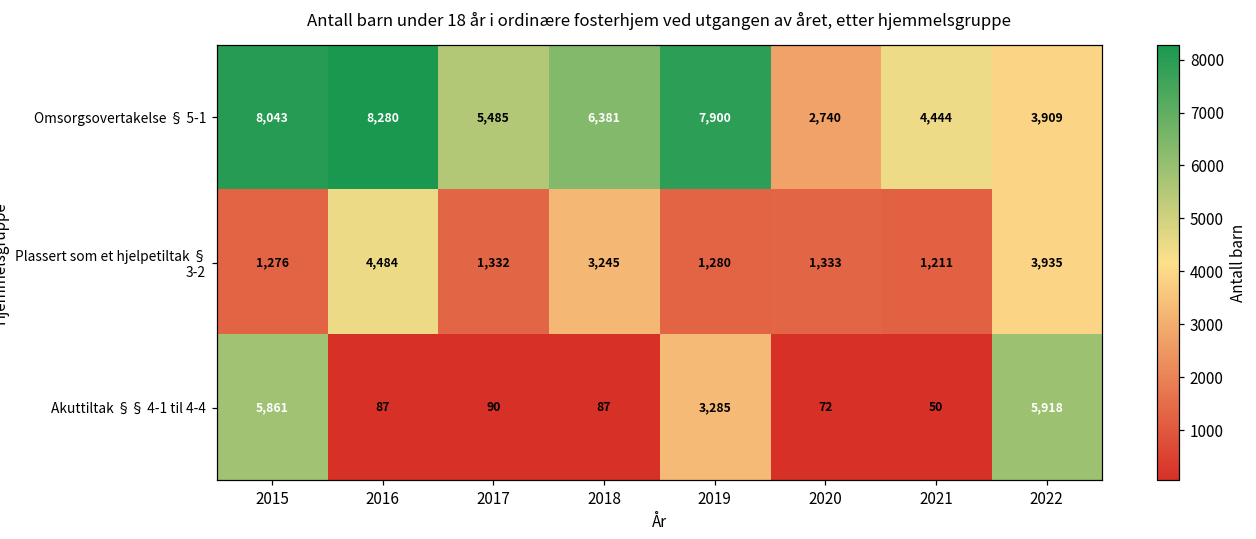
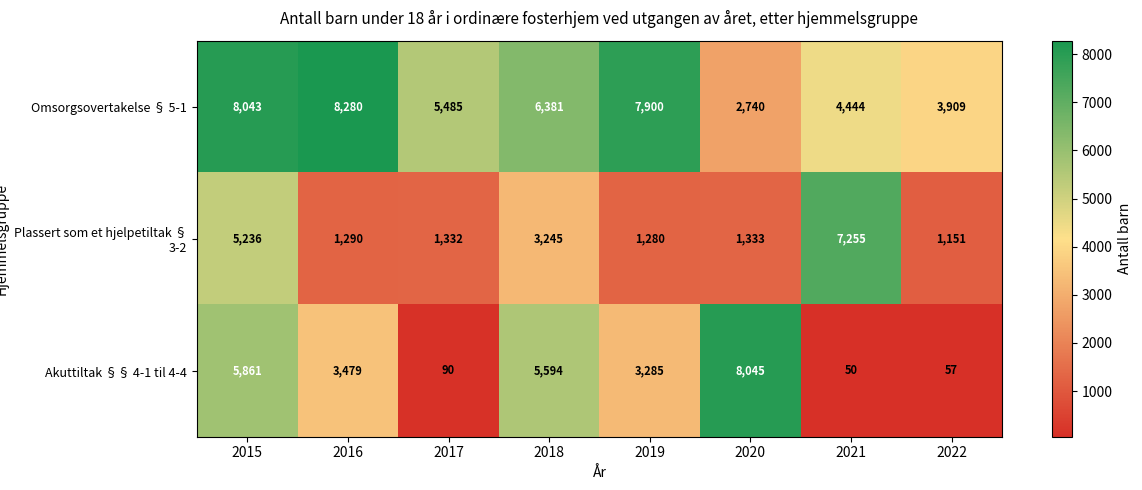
  {
    "Omsorgsovertakelse § 5-1": {
      "2015": "8,043",
      "2016": "8,280",
      "2017": "5,485",
      "2018": "6,381",
      "2019": "7,900",
      "2020": "2,740",
      "2021": "4,444",
      "2022": "3,909"
    },
    "Plassert som et hjelpetiltak § 3-2": {
-     "2015": "1,276",
-     "2016": "4,484",
+     "2015": "5,236",
+     "2016": "1,290",
      "2017": "1,332",
      "2018": "3,245",
      "2019": "1,280",
      "2020": "1,333",
-     "2021": "1,211",
-     "2022": "3,935"
+     "2021": "7,255",
+     "2022": "1,151"
    },
    "Akuttiltak §§ 4-1 til 4-4": {
      "2015": "5,861",
-     "2016": "87",
+     "2016": "3,479",
      "2017": "90",
-     "2018": "87",
+     "2018": "5,594",
      "2019": "3,285",
-     "2020": "72",
+     "2020": "8,045",
      "2021": "50",
-     "2022": "5,918"
+     "2022": "57"
    }
  }
